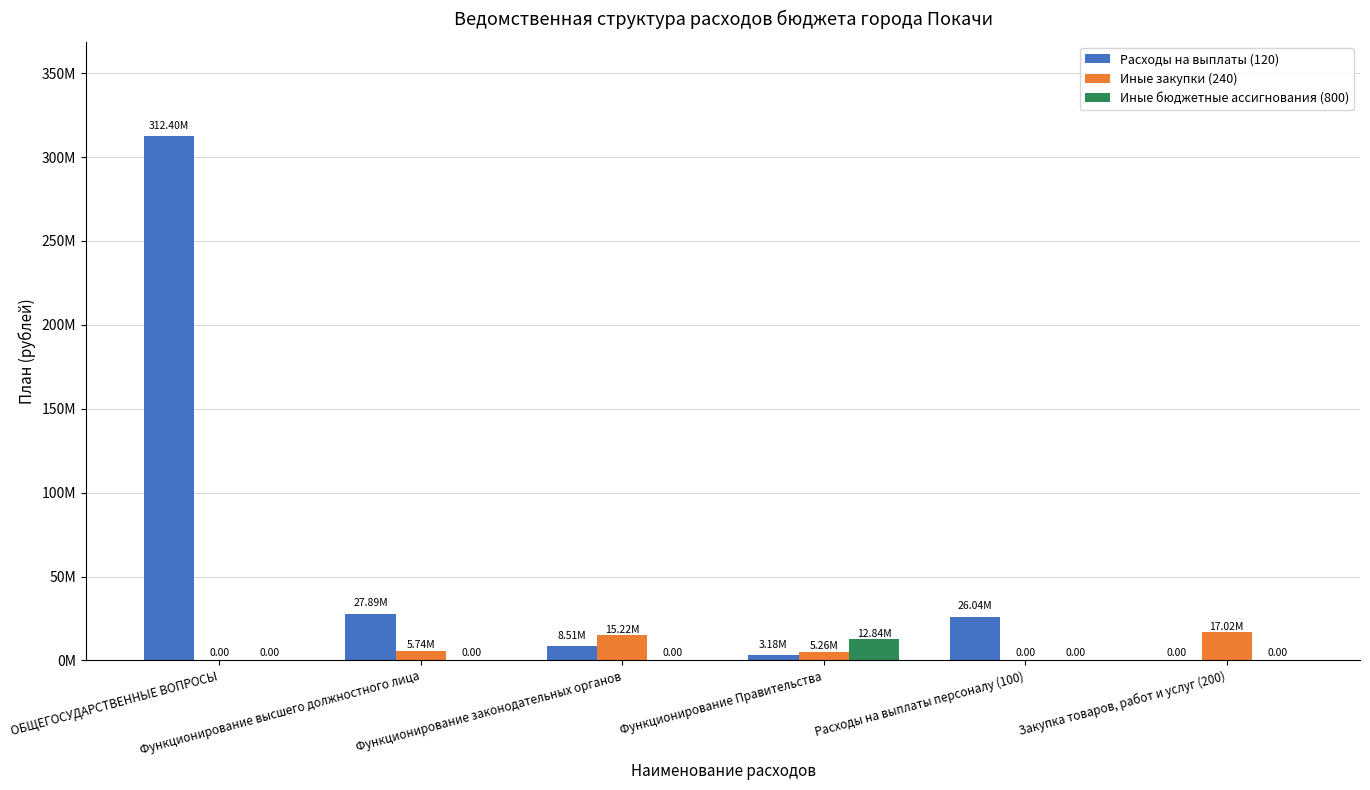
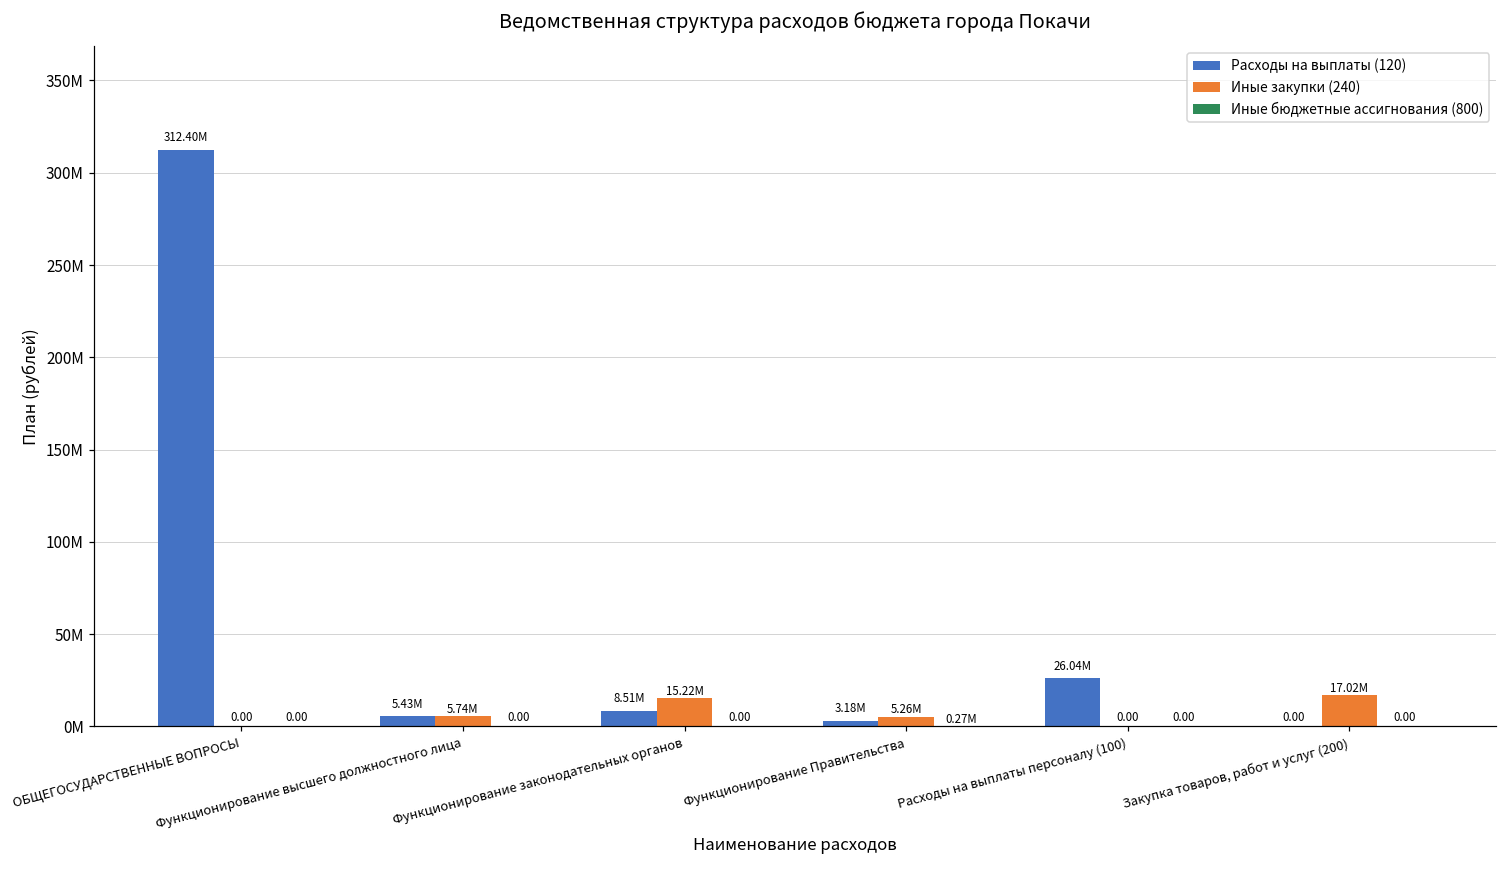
  {
    "Расходы на выплаты (120)": {
      "ОБЩЕГОСУДАРСТВЕННЫЕ ВОПРОСЫ": "312.40M",
-     "Функционирование высшего должностного лица": "27.89M",
+     "Функционирование высшего должностного лица": "5.43M",
      "Функционирование законодательных органов": "8.51M",
      "Функционирование Правительства": "3.18M",
      "Расходы на выплаты персоналу (100)": "26.04M",
      "Закупка товаров, работ и услуг (200)": "0.00"
    },
    "Иные закупки (240)": {
      "ОБЩЕГОСУДАРСТВЕННЫЕ ВОПРОСЫ": "0.00",
      "Функционирование высшего должностного лица": "5.74M",
      "Функционирование законодательных органов": "15.22M",
      "Функционирование Правительства": "5.26M",
      "Расходы на выплаты персоналу (100)": "0.00",
      "Закупка товаров, работ и услуг (200)": "17.02M"
    },
    "Иные бюджетные ассигнования (800)": {
      "ОБЩЕГОСУДАРСТВЕННЫЕ ВОПРОСЫ": "0.00",
      "Функционирование высшего должностного лица": "0.00",
      "Функционирование законодательных органов": "0.00",
-     "Функционирование Правительства": "12.84M",
+     "Функционирование Правительства": "0.27M",
      "Расходы на выплаты персоналу (100)": "0.00",
      "Закупка товаров, работ и услуг (200)": "0.00"
    }
  }
